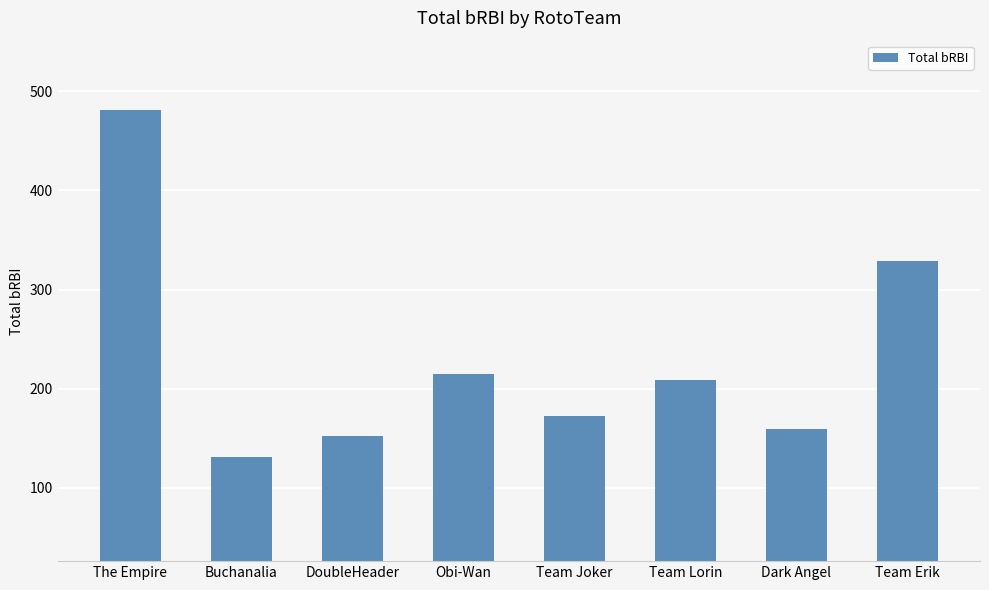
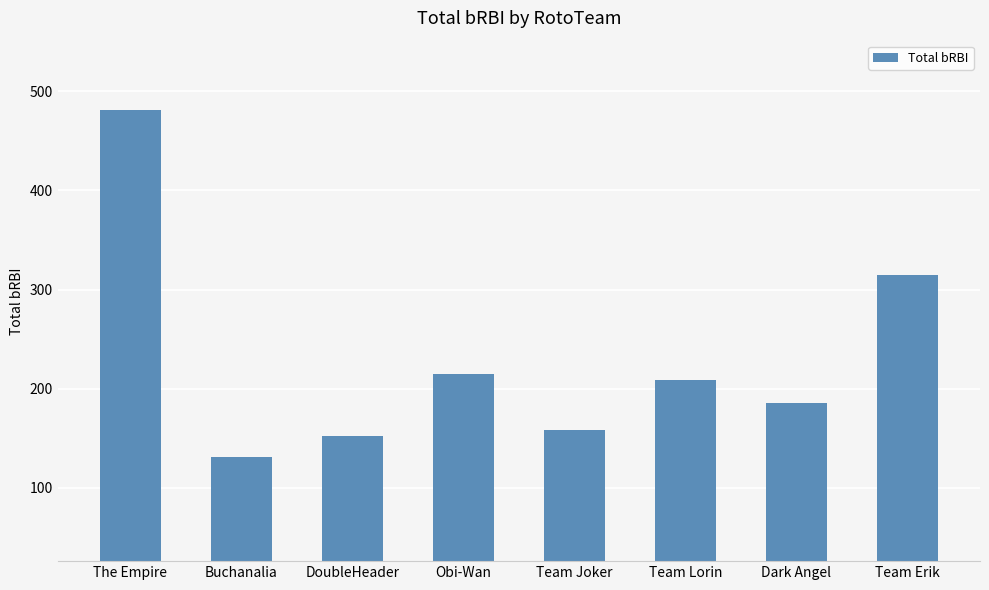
  {
    "The Empire": 480,
    "Buchanalia": 130,
    "DoubleHeader": 150,
    "Obi-Wan": 220,
-   "Team Joker": 170,
+   "Team Joker": 160,
    "Team Lorin": 210,
-   "Dark Angel": 160,
-   "Team Erik": 330
+   "Dark Angel": 190,
+   "Team Erik": 320
  }
